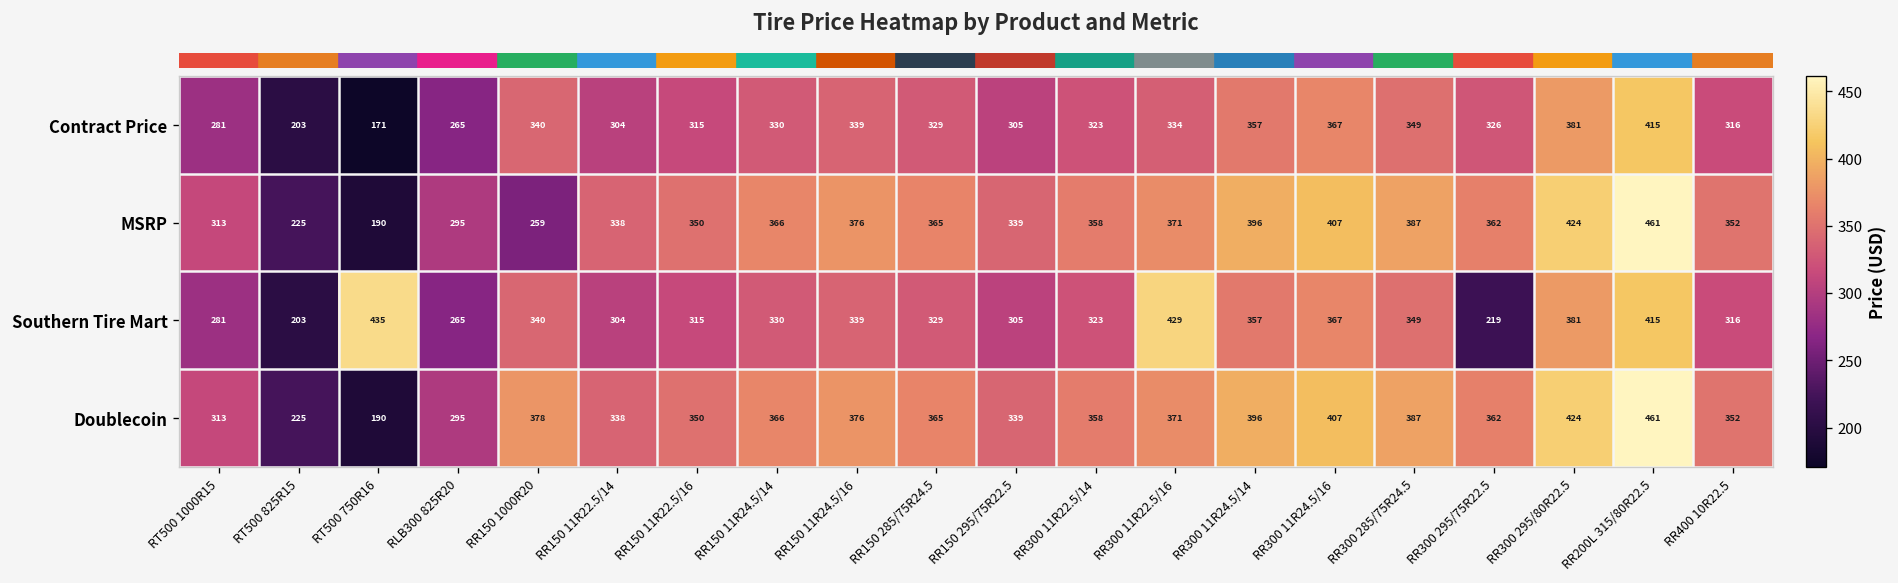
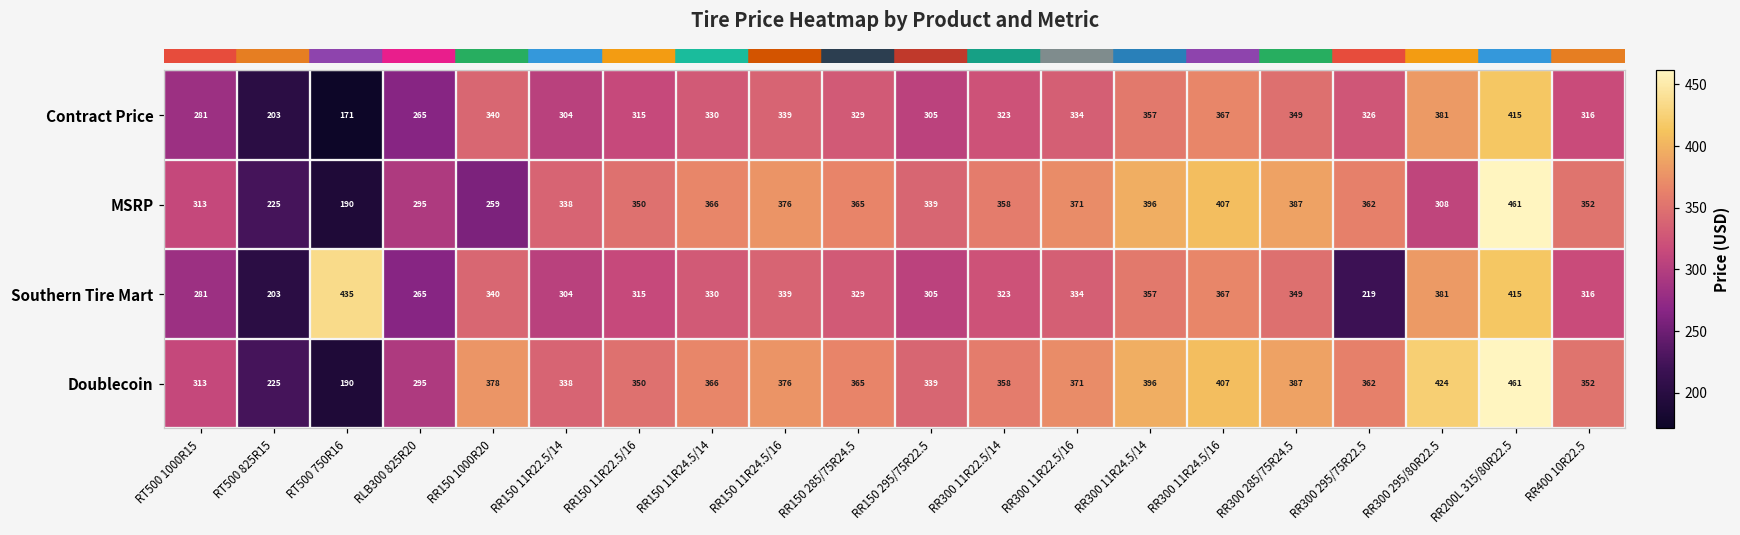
  {
    "Contract Price": {
      "RT500 1000R15": 281,
      "RT500 825R15": 203,
      "RT500 750R16": 171,
      "RLB300 825R20": 265,
      "RR150 1000R20": 340,
      "RR150 11R22.5/14": 304,
      "RR150 11R22.5/16": 315,
      "RR150 11R24.5/14": 330,
      "RR150 11R24.5/16": 339,
      "RR150 285/75R24.5": 329,
      "RR150 295/75R22.5": 305,
      "RR300 11R22.5/14": 323,
      "RR300 11R22.5/16": 334,
      "RR300 11R24.5/14": 357,
      "RR300 11R24.5/16": 367,
      "RR300 285/75R24.5": 349,
      "RR300 295/75R22.5": 326,
      "RR300 295/80R22.5": 381,
      "RR200L 315/80R22.5": 415,
      "RR400 10R22.5": 316
    },
    "MSRP": {
      "RT500 1000R15": 313,
      "RT500 825R15": 225,
      "RT500 750R16": 190,
      "RLB300 825R20": 295,
      "RR150 1000R20": 259,
      "RR150 11R22.5/14": 338,
      "RR150 11R22.5/16": 350,
      "RR150 11R24.5/14": 366,
      "RR150 11R24.5/16": 376,
      "RR150 285/75R24.5": 365,
      "RR150 295/75R22.5": 339,
      "RR300 11R22.5/14": 358,
      "RR300 11R22.5/16": 371,
      "RR300 11R24.5/14": 396,
      "RR300 11R24.5/16": 407,
      "RR300 285/75R24.5": 387,
      "RR300 295/75R22.5": 362,
-     "RR300 295/80R22.5": 424,
+     "RR300 295/80R22.5": 308,
      "RR200L 315/80R22.5": 461,
      "RR400 10R22.5": 352
    },
    "Southern Tire Mart": {
      "RT500 1000R15": 281,
      "RT500 825R15": 203,
      "RT500 750R16": 435,
      "RLB300 825R20": 265,
      "RR150 1000R20": 340,
      "RR150 11R22.5/14": 304,
      "RR150 11R22.5/16": 315,
      "RR150 11R24.5/14": 330,
      "RR150 11R24.5/16": 339,
      "RR150 285/75R24.5": 329,
      "RR150 295/75R22.5": 305,
      "RR300 11R22.5/14": 323,
-     "RR300 11R22.5/16": 429,
+     "RR300 11R22.5/16": 334,
      "RR300 11R24.5/14": 357,
      "RR300 11R24.5/16": 367,
      "RR300 285/75R24.5": 349,
      "RR300 295/75R22.5": 219,
      "RR300 295/80R22.5": 381,
      "RR200L 315/80R22.5": 415,
      "RR400 10R22.5": 316
    },
    "Doublecoin": {
      "RT500 1000R15": 313,
      "RT500 825R15": 225,
      "RT500 750R16": 190,
      "RLB300 825R20": 295,
      "RR150 1000R20": 378,
      "RR150 11R22.5/14": 338,
      "RR150 11R22.5/16": 350,
      "RR150 11R24.5/14": 366,
      "RR150 11R24.5/16": 376,
      "RR150 285/75R24.5": 365,
      "RR150 295/75R22.5": 339,
      "RR300 11R22.5/14": 358,
      "RR300 11R22.5/16": 371,
      "RR300 11R24.5/14": 396,
      "RR300 11R24.5/16": 407,
      "RR300 285/75R24.5": 387,
      "RR300 295/75R22.5": 362,
      "RR300 295/80R22.5": 424,
      "RR200L 315/80R22.5": 461,
      "RR400 10R22.5": 352
    }
  }
